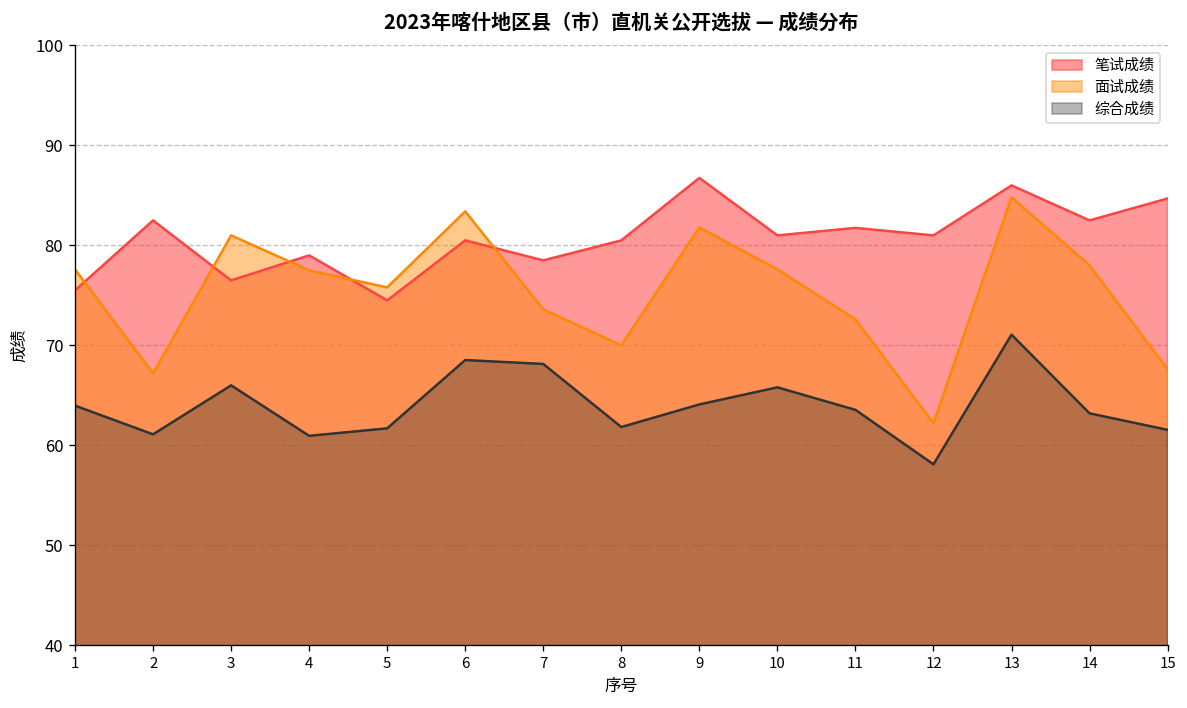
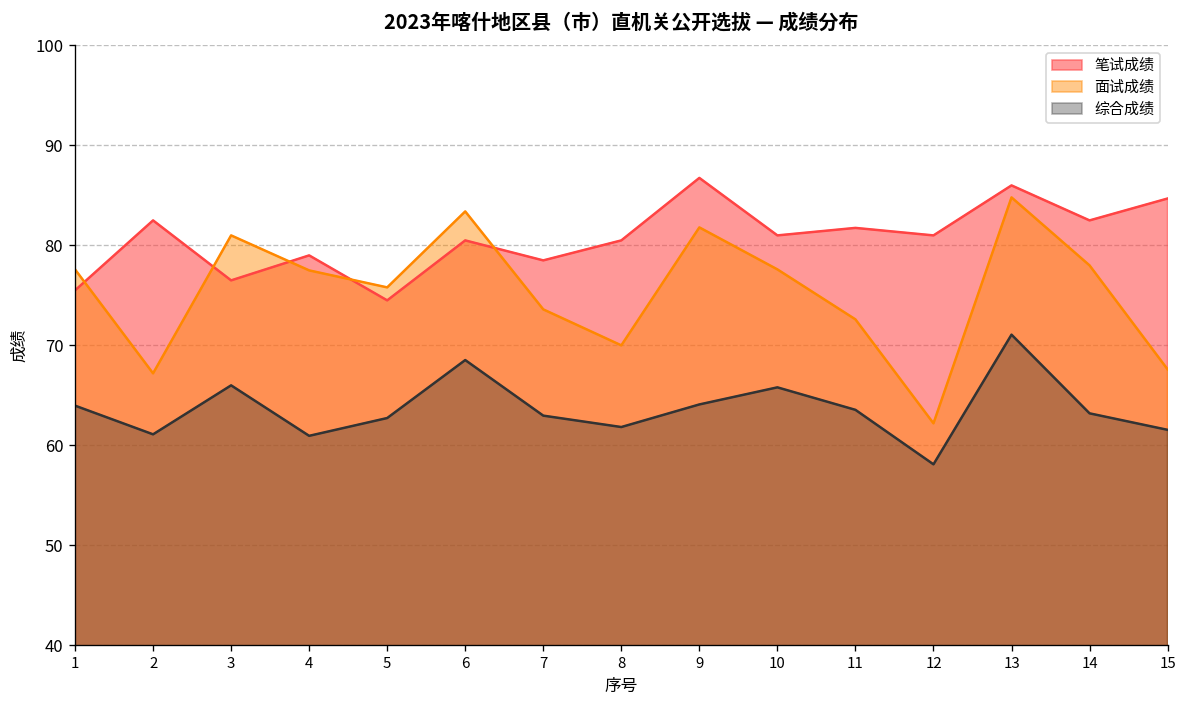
  {
    "笔试成绩": {
      "1": 76,
      "2": 83,
      "3": 77,
      "4": 79,
      "5": 75,
      "6": 81,
      "7": 79,
      "8": 81,
      "9": 87,
      "10": 81,
      "11": 82,
      "12": 81,
      "13": 86,
      "14": 83,
      "15": 85
    },
    "面试成绩": {
      "1": 78,
      "2": 67,
      "3": 81,
      "4": 78,
      "5": 76,
      "6": 83,
      "7": 74,
      "8": 70,
      "9": 82,
      "10": 78,
      "11": 73,
      "12": 62,
      "13": 85,
      "14": 78,
      "15": 68
    },
    "综合成绩": {
      "1": 64,
      "2": 61,
      "3": 66,
      "4": 61,
-     "5": 62,
+     "5": 63,
      "6": 69,
-     "7": 68,
+     "7": 63,
      "8": 62,
      "9": 64,
      "10": 66,
      "11": 64,
      "12": 58,
      "13": 71,
      "14": 63,
      "15": 62
    }
  }
